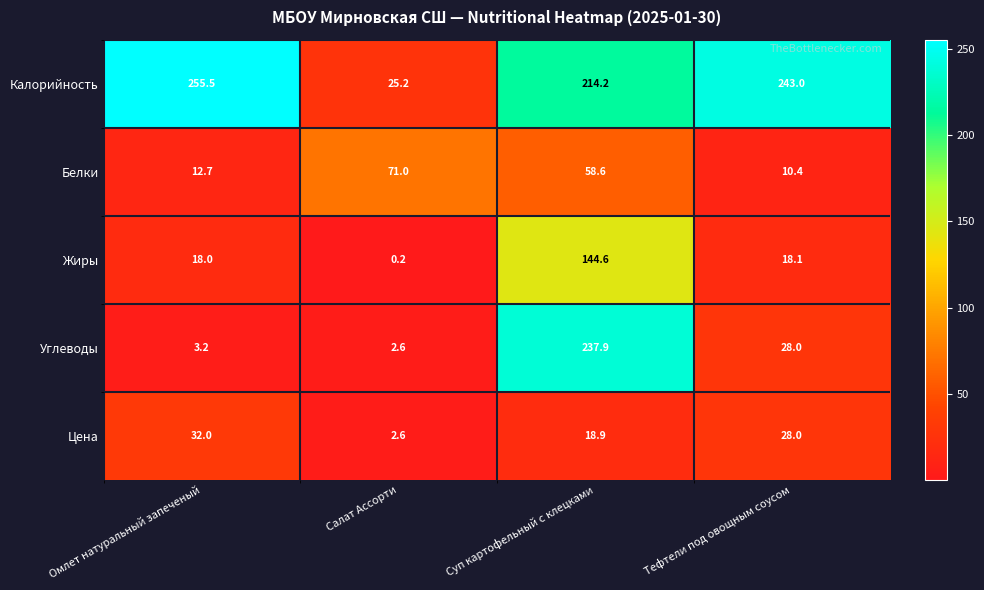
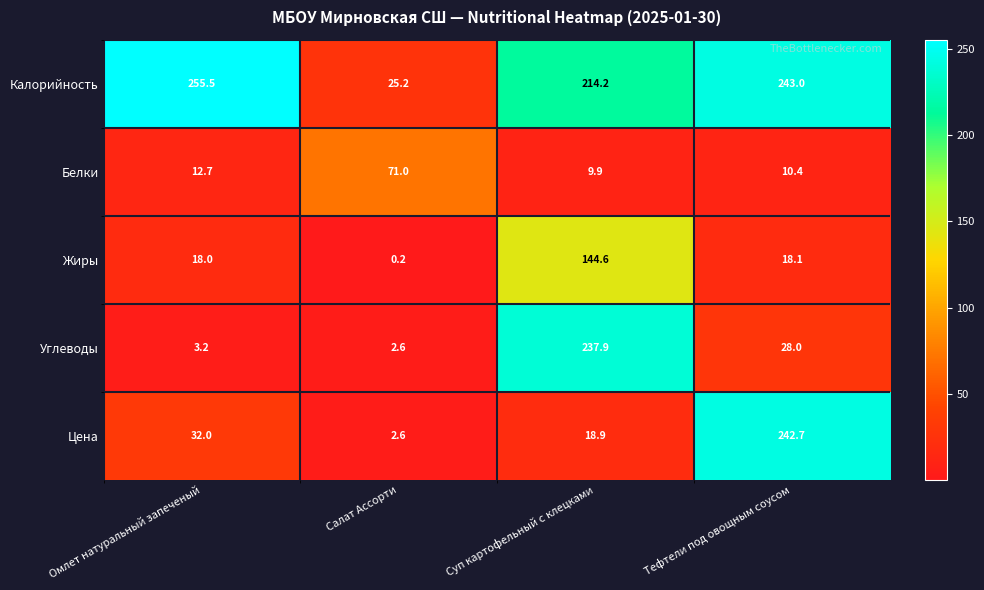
  {
    "Калорийность": {
      "Омлет натуральный запеченый": 255.5,
      "Салат Ассорти": 25.2,
      "Суп картофельный с клецками": 214.2
    },
    "Белки": {
      "Омлет натуральный запеченый": 12.7,
      "Салат Ассорти": 71.0,
-     "Суп картофельный с клецками": 58.6,
+     "Суп картофельный с клецками": 9.9,
      "Тефтели под овощным соусом": 10.4
    },
    "Жиры": {
      "Омлет натуральный запеченый": 18.0,
      "Салат Ассорти": 0.2,
      "Суп картофельный с клецками": 144.6,
      "Тефтели под овощным соусом": 18.1
    },
    "Углеводы": {
      "Омлет натуральный запеченый": 3.2,
      "Салат Ассорти": 2.6,
      "Суп картофельный с клецками": 237.9,
      "Тефтели под овощным соусом": 28.0
    },
    "Цена": {
      "Омлет натуральный запеченый": 32.0,
      "Салат Ассорти": 2.6,
      "Суп картофельный с клецками": 18.9,
-     "Тефтели под овощным соусом": 28.0
+     "Тефтели под овощным соусом": 242.7
    }
  }
